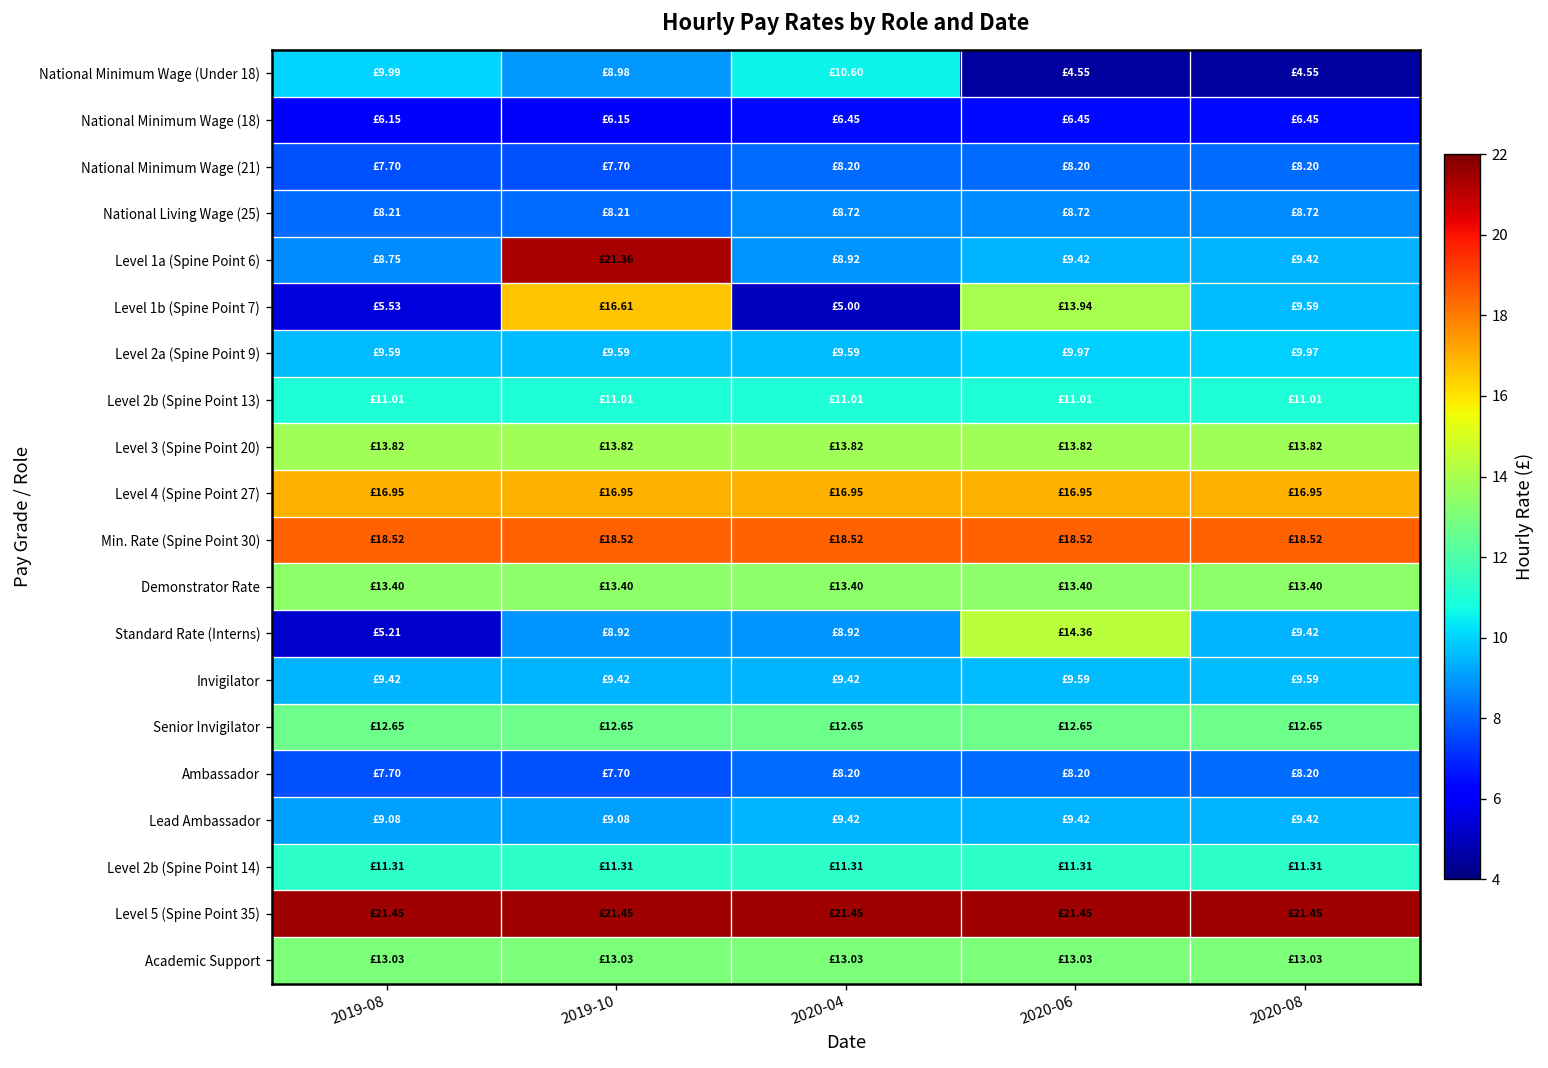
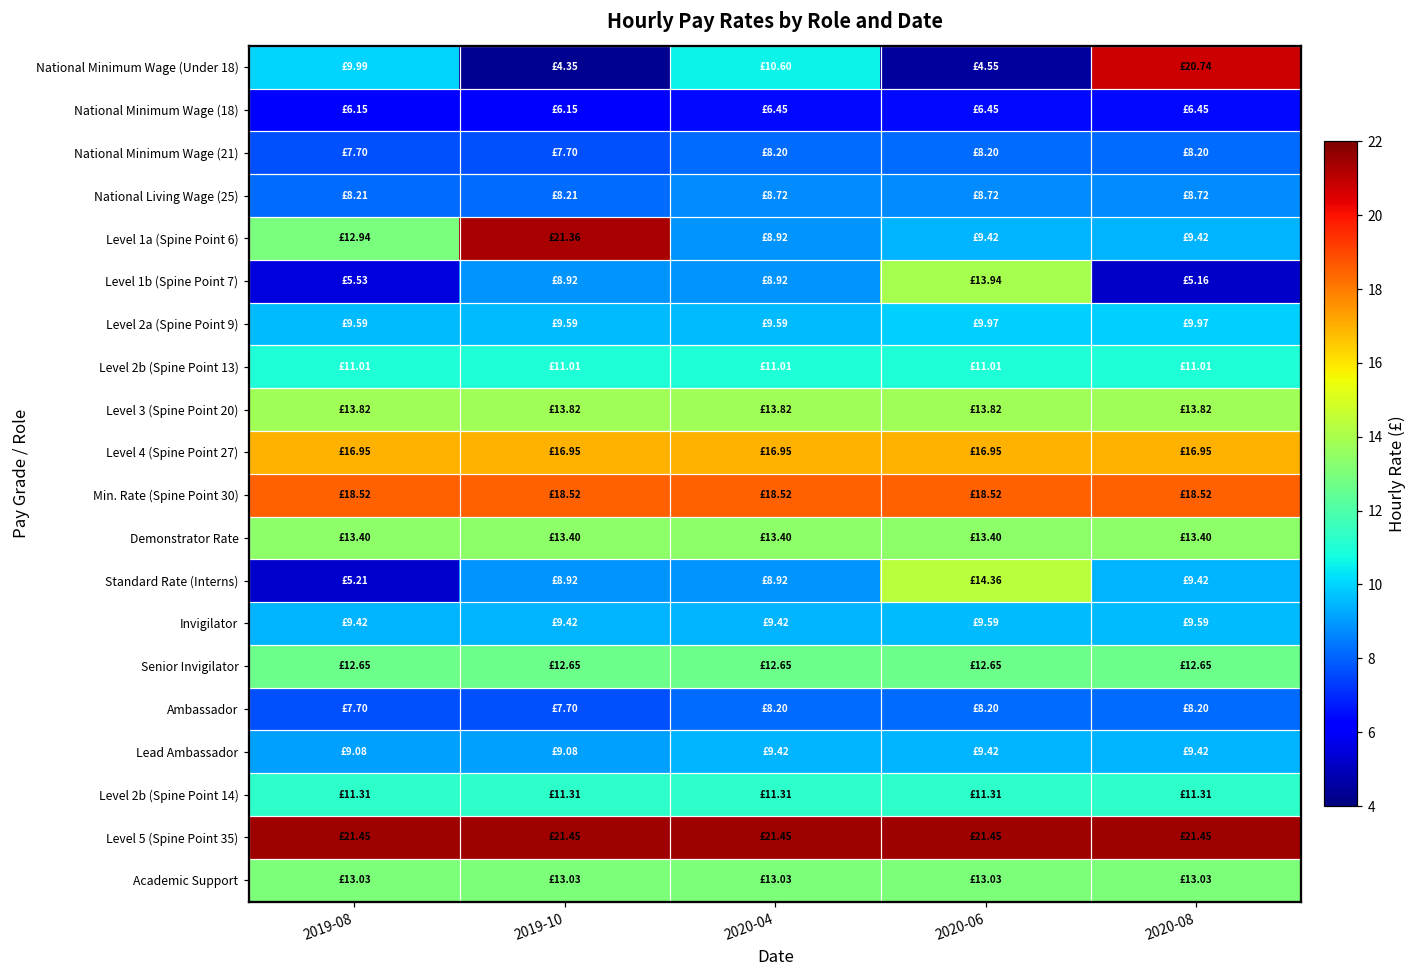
  {
    "National Minimum Wage (Under 18)": {
      "2019-08": "£9.99",
-     "2019-10": "£8.98",
+     "2019-10": "£4.35",
      "2020-04": "£10.60",
      "2020-06": "£4.55",
-     "2020-08": "£4.55"
+     "2020-08": "£20.74"
    },
    "National Minimum Wage (18)": {
      "2019-08": "£6.15",
      "2019-10": "£6.15",
      "2020-04": "£6.45",
      "2020-06": "£6.45",
      "2020-08": "£6.45"
    },
    "National Minimum Wage (21)": {
      "2019-08": "£7.70",
      "2019-10": "£7.70",
      "2020-04": "£8.20",
      "2020-06": "£8.20",
      "2020-08": "£8.20"
    },
    "National Living Wage (25)": {
      "2019-08": "£8.21",
      "2019-10": "£8.21",
      "2020-04": "£8.72",
      "2020-06": "£8.72",
      "2020-08": "£8.72"
    },
    "Level 1a (Spine Point 6)": {
-     "2019-08": "£8.75",
+     "2019-08": "£12.94",
      "2019-10": "£21.36",
      "2020-04": "£8.92",
      "2020-06": "£9.42",
      "2020-08": "£9.42"
    },
    "Level 1b (Spine Point 7)": {
      "2019-08": "£5.53",
-     "2019-10": "£16.61",
-     "2020-04": "£5.00",
+     "2019-10": "£8.92",
+     "2020-04": "£8.92",
      "2020-06": "£13.94",
-     "2020-08": "£9.59"
+     "2020-08": "£5.16"
    },
    "Level 2a (Spine Point 9)": {
      "2019-08": "£9.59",
      "2019-10": "£9.59",
      "2020-04": "£9.59",
      "2020-06": "£9.97",
      "2020-08": "£9.97"
    },
    "Level 2b (Spine Point 13)": {
      "2019-08": "£11.01",
      "2019-10": "£11.01",
      "2020-04": "£11.01",
      "2020-06": "£11.01",
      "2020-08": "£11.01"
    },
    "Level 3 (Spine Point 20)": {
      "2019-08": "£13.82",
      "2019-10": "£13.82",
      "2020-04": "£13.82",
      "2020-06": "£13.82",
      "2020-08": "£13.82"
    },
    "Level 4 (Spine Point 27)": {
      "2019-08": "£16.95",
      "2019-10": "£16.95",
      "2020-04": "£16.95",
      "2020-06": "£16.95",
      "2020-08": "£16.95"
    },
    "Min. Rate (Spine Point 30)": {
      "2019-08": "£18.52",
      "2019-10": "£18.52",
      "2020-04": "£18.52",
      "2020-06": "£18.52",
      "2020-08": "£18.52"
    },
    "Demonstrator Rate": {
      "2019-08": "£13.40",
      "2019-10": "£13.40",
      "2020-04": "£13.40",
      "2020-06": "£13.40",
      "2020-08": "£13.40"
    },
    "Standard Rate (Interns)": {
      "2019-08": "£5.21",
      "2019-10": "£8.92",
      "2020-04": "£8.92",
      "2020-06": "£14.36",
      "2020-08": "£9.42"
    },
    "Invigilator": {
      "2019-08": "£9.42",
      "2019-10": "£9.42",
      "2020-04": "£9.42",
      "2020-06": "£9.59",
      "2020-08": "£9.59"
    },
    "Senior Invigilator": {
      "2019-08": "£12.65",
      "2019-10": "£12.65",
      "2020-04": "£12.65",
      "2020-06": "£12.65",
      "2020-08": "£12.65"
    },
    "Ambassador": {
      "2019-08": "£7.70",
      "2019-10": "£7.70",
      "2020-04": "£8.20",
      "2020-06": "£8.20",
      "2020-08": "£8.20"
    },
    "Lead Ambassador": {
      "2019-08": "£9.08",
      "2019-10": "£9.08",
      "2020-04": "£9.42",
      "2020-06": "£9.42",
      "2020-08": "£9.42"
    },
    "Level 2b (Spine Point 14)": {
      "2019-08": "£11.31",
      "2019-10": "£11.31",
      "2020-04": "£11.31",
      "2020-06": "£11.31",
      "2020-08": "£11.31"
    },
    "Level 5 (Spine Point 35)": {
      "2019-08": "£21.45",
      "2019-10": "£21.45",
      "2020-04": "£21.45",
      "2020-06": "£21.45",
      "2020-08": "£21.45"
    },
    "Academic Support": {
      "2019-08": "£13.03",
      "2019-10": "£13.03",
      "2020-04": "£13.03",
      "2020-06": "£13.03",
      "2020-08": "£13.03"
    }
  }
